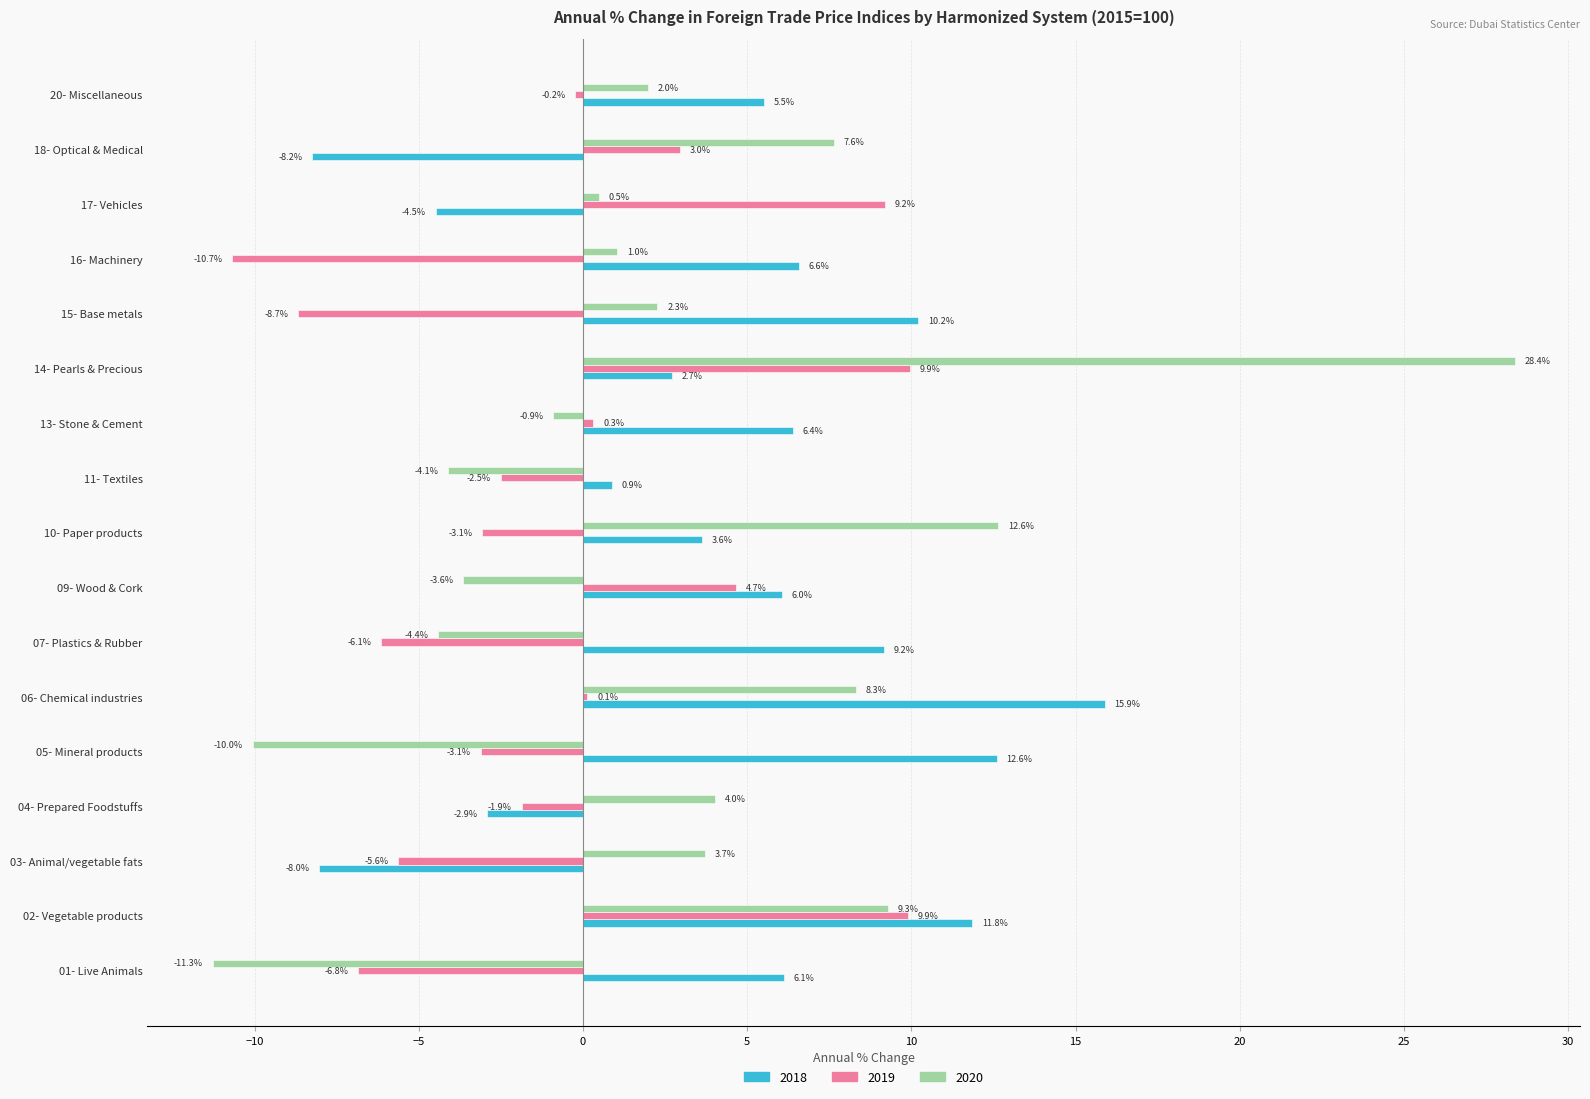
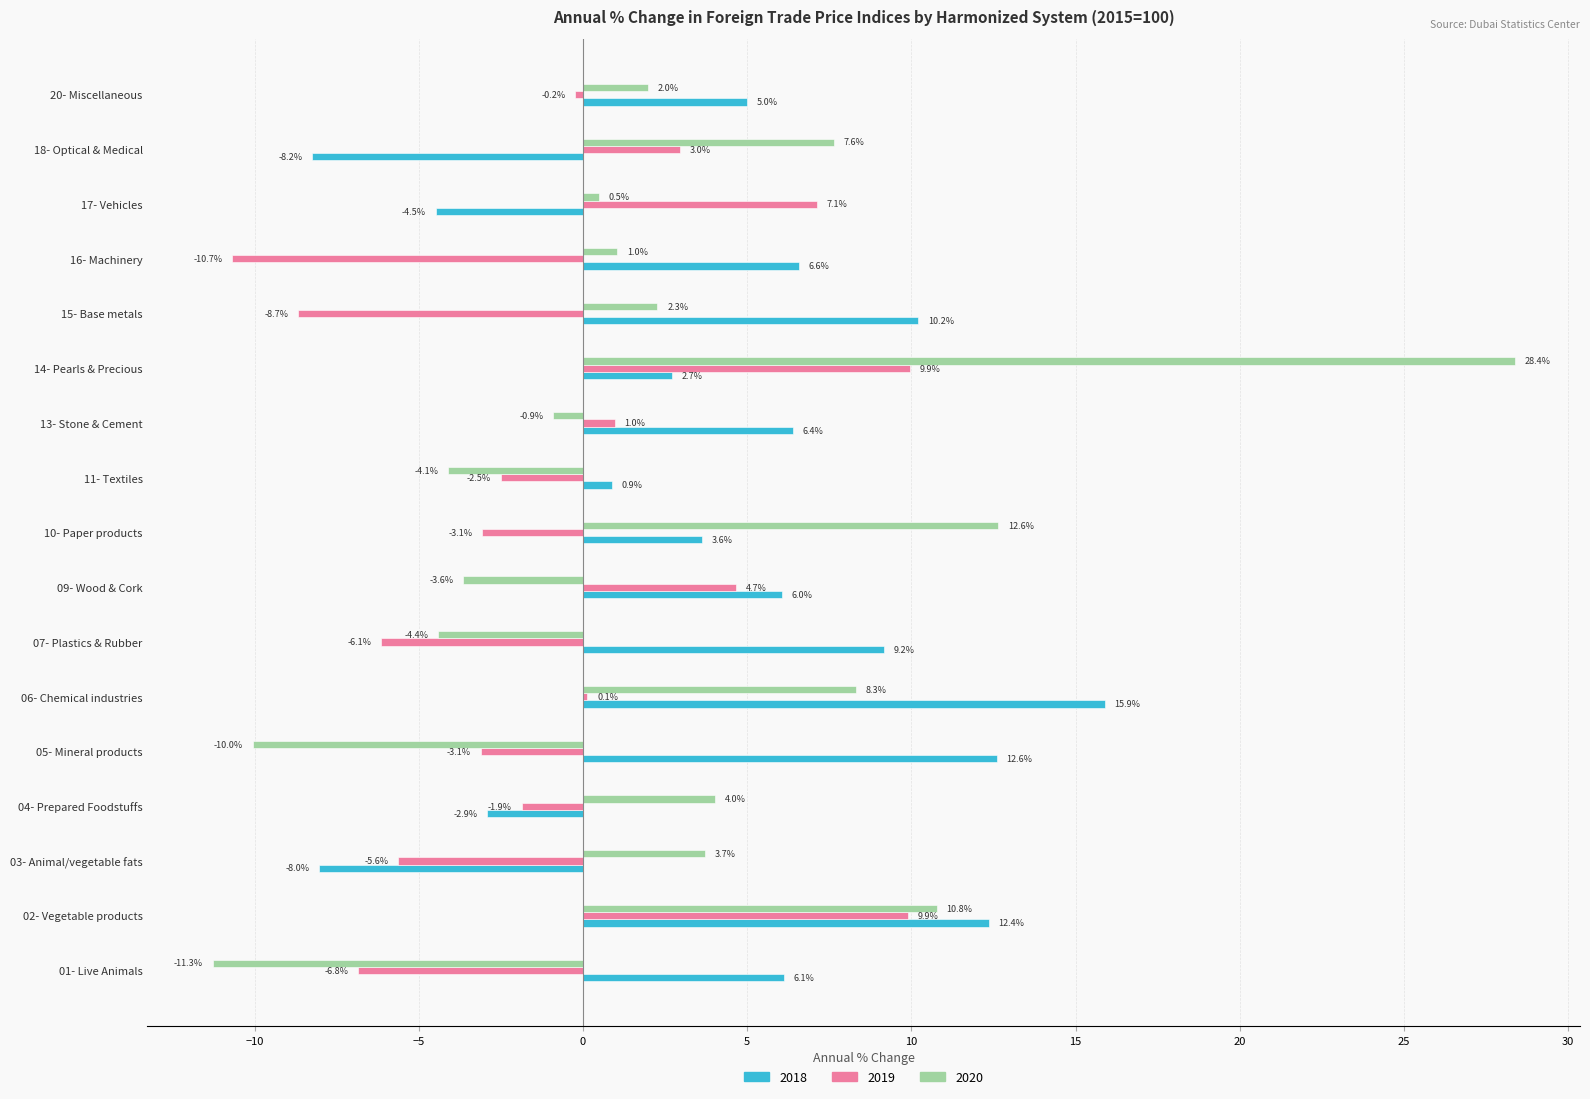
  {
    "2018": {
-     "20- Miscellaneous": "5.5%",
+     "20- Miscellaneous": "5.0%",
      "18- Optical & Medical": "-8.2%",
      "17- Vehicles": "-4.5%",
      "16- Machinery": "6.6%",
      "15- Base metals": "10.2%",
      "14- Pearls & Precious": "2.7%",
      "13- Stone & Cement": "6.4%",
      "11- Textiles": "0.9%",
      "10- Paper products": "3.6%",
      "09- Wood & Cork": "6.0%",
      "07- Plastics & Rubber": "9.2%",
      "06- Chemical industries": "15.9%",
      "05- Mineral products": "12.6%",
      "04- Prepared Foodstuffs": "-2.9%",
      "03- Animal/vegetable fats": "-8.0%",
-     "02- Vegetable products": "11.8%",
+     "02- Vegetable products": "12.4%",
      "01- Live Animals": "6.1%"
    },
    "2019": {
      "20- Miscellaneous": "-0.2%",
      "18- Optical & Medical": "3.0%",
-     "17- Vehicles": "9.2%",
+     "17- Vehicles": "7.1%",
      "16- Machinery": "-10.7%",
      "15- Base metals": "-8.7%",
      "14- Pearls & Precious": "9.9%",
-     "13- Stone & Cement": "0.3%",
+     "13- Stone & Cement": "1.0%",
      "11- Textiles": "-2.5%",
      "10- Paper products": "-3.1%",
      "09- Wood & Cork": "4.7%",
      "07- Plastics & Rubber": "-6.1%",
      "06- Chemical industries": "0.1%",
      "05- Mineral products": "-3.1%",
      "04- Prepared Foodstuffs": "-1.9%",
      "03- Animal/vegetable fats": "-5.6%",
      "02- Vegetable products": "9.9%",
      "01- Live Animals": "-6.8%"
    },
    "2020": {
      "20- Miscellaneous": "2.0%",
      "18- Optical & Medical": "7.6%",
      "17- Vehicles": "0.5%",
      "16- Machinery": "1.0%",
      "15- Base metals": "2.3%",
      "14- Pearls & Precious": "28.4%",
      "13- Stone & Cement": "-0.9%",
      "11- Textiles": "-4.1%",
      "10- Paper products": "12.6%",
      "09- Wood & Cork": "-3.6%",
      "07- Plastics & Rubber": "-4.4%",
      "06- Chemical industries": "8.3%",
      "05- Mineral products": "-10.0%",
      "04- Prepared Foodstuffs": "4.0%",
      "03- Animal/vegetable fats": "3.7%",
-     "02- Vegetable products": "9.3%",
+     "02- Vegetable products": "10.8%",
      "01- Live Animals": "-11.3%"
    }
  }
